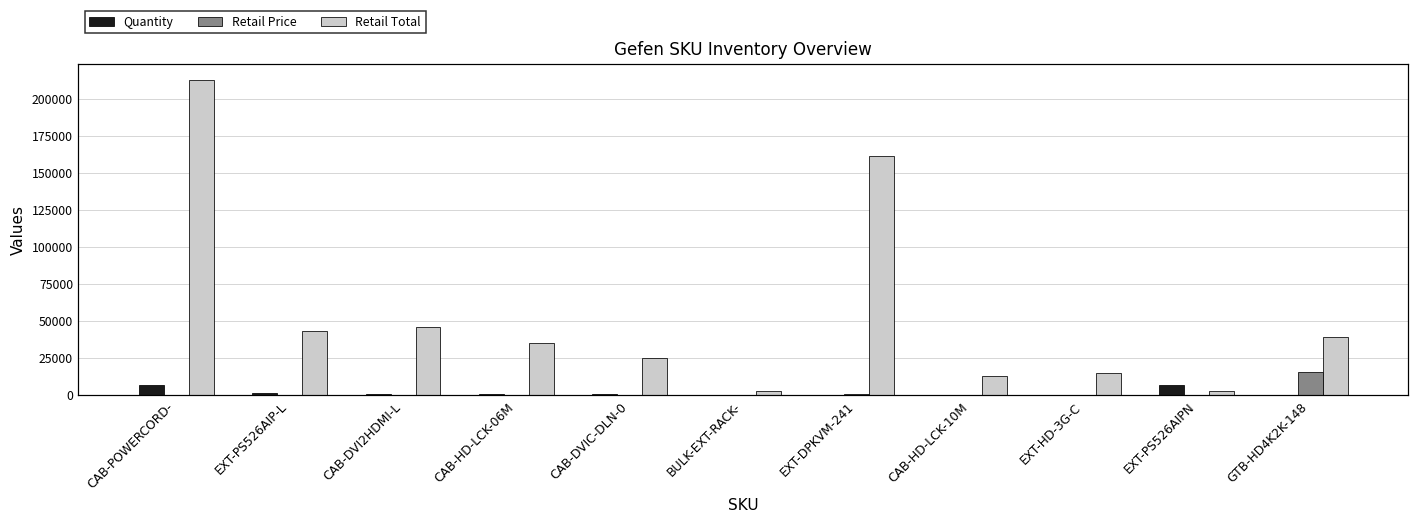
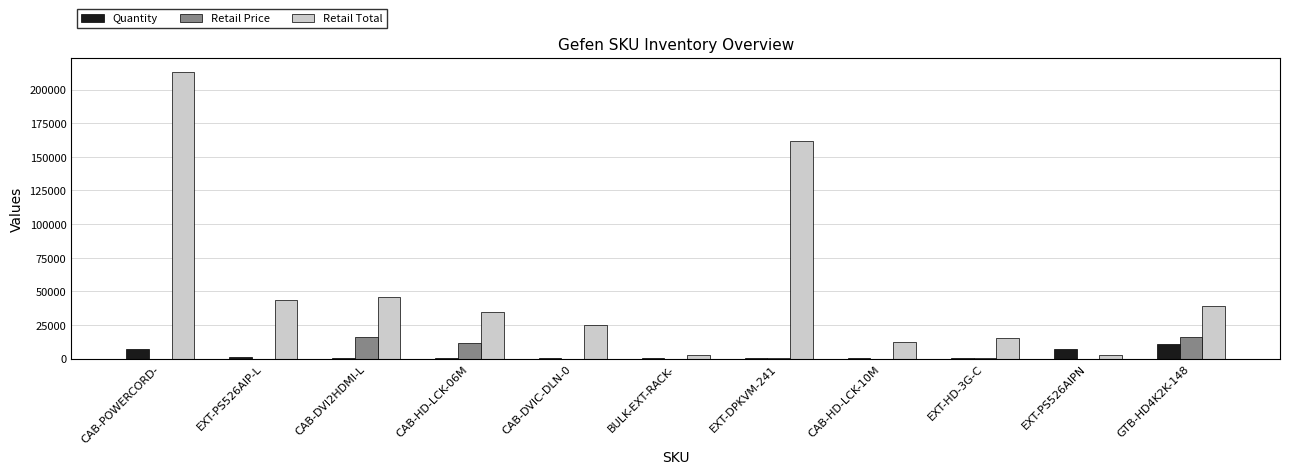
  {
    "Quantity": {
      "CAB-POWERCORD-": 7000,
      "EXT-PS526AIPN": 7000,
-     "GTB-HD4K2K-148": 0
+     "GTB-HD4K2K-148": 11000
    },
    "Retail Price": {
-     "CAB-DVI2HDMI-L": 0,
-     "CAB-HD-LCK-06M": 0,
+     "CAB-DVI2HDMI-L": 16000,
+     "CAB-HD-LCK-06M": 11000,
      "GTB-HD4K2K-148": 16000
    },
    "Retail Total": {
      "CAB-POWERCORD-": 213000,
      "EXT-PS526AIP-L": 44000,
      "CAB-DVI2HDMI-L": 46000,
      "CAB-HD-LCK-06M": 35000,
      "CAB-DVIC-DLN-0": 25000,
      "BULK-EXT-RACK-": 3000,
      "EXT-DPKVM-241": 161000,
      "CAB-HD-LCK-10M": 13000,
      "EXT-HD-3G-C": 15000,
      "EXT-PS526AIPN": 3000,
      "GTB-HD4K2K-148": 39000
    }
  }
